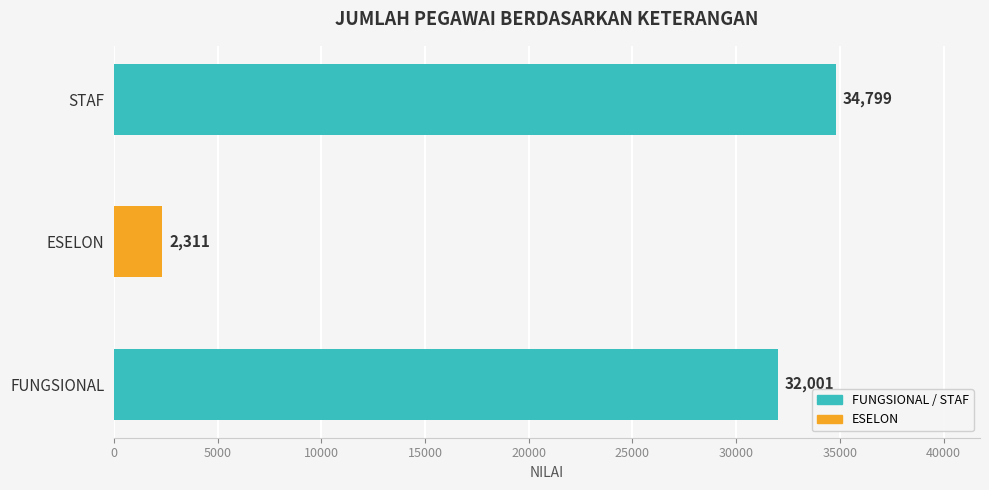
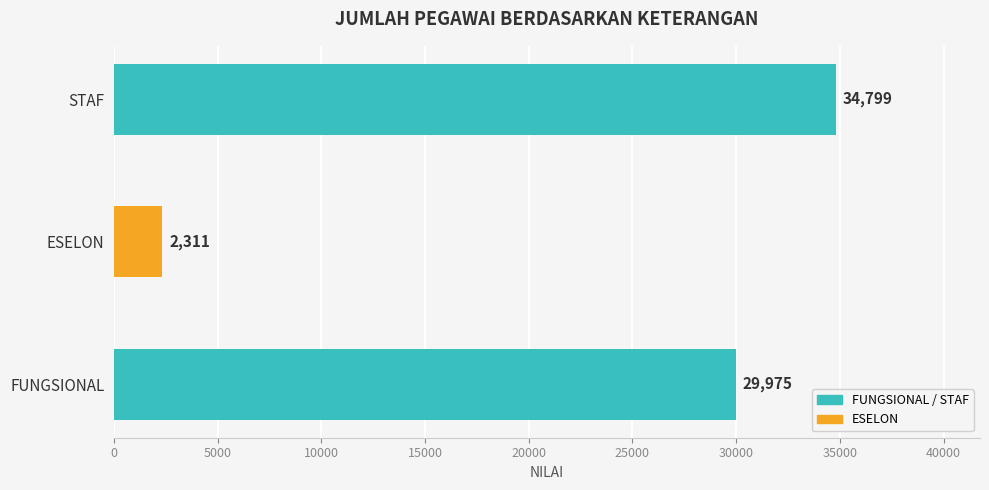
  {
    "STAF": "34,799",
    "ESELON": "2,311",
-   "FUNGSIONAL": "32,001"
+   "FUNGSIONAL": "29,975"
  }
